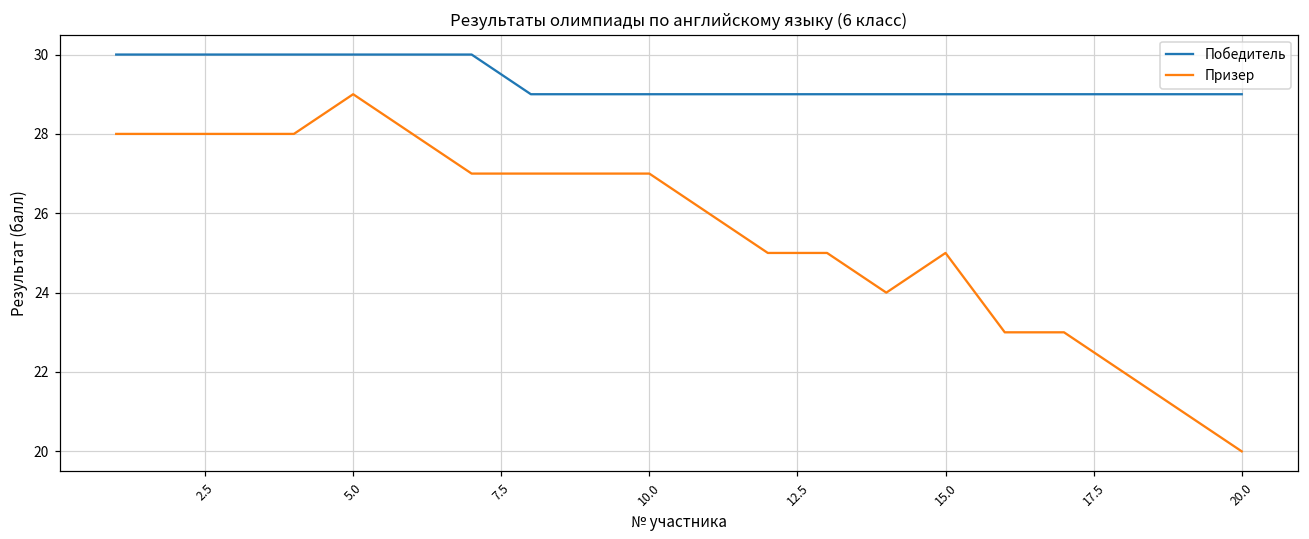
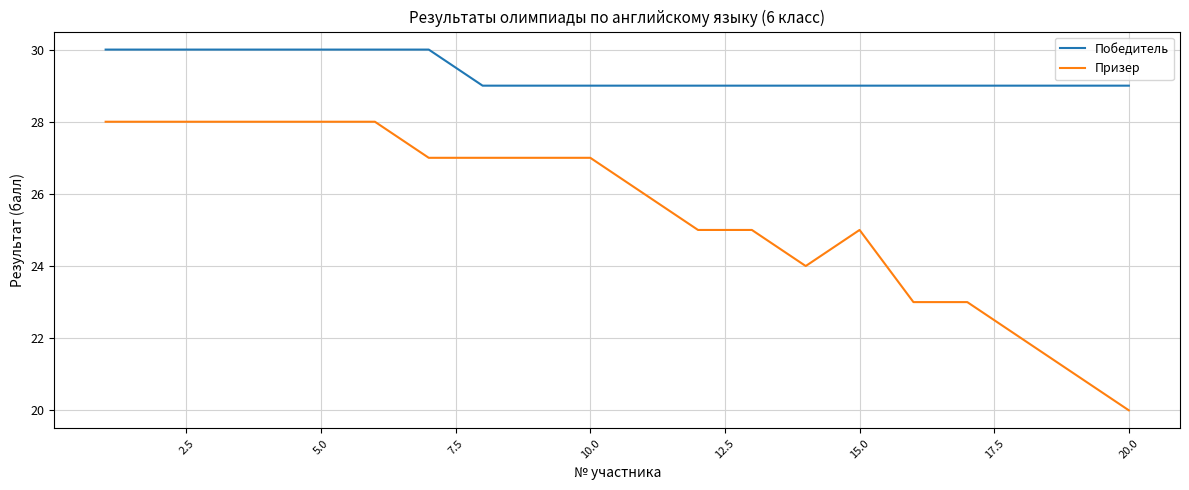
  {
    "Победитель": {
      "5.0": 30,
      "10.0": 29,
      "15.0": 29,
      "20.0": 29
    },
    "Призер": {
-     "5.0": 29,
+     "5.0": 28,
      "10.0": 27,
      "15.0": 25,
      "20.0": 20
    }
  }
